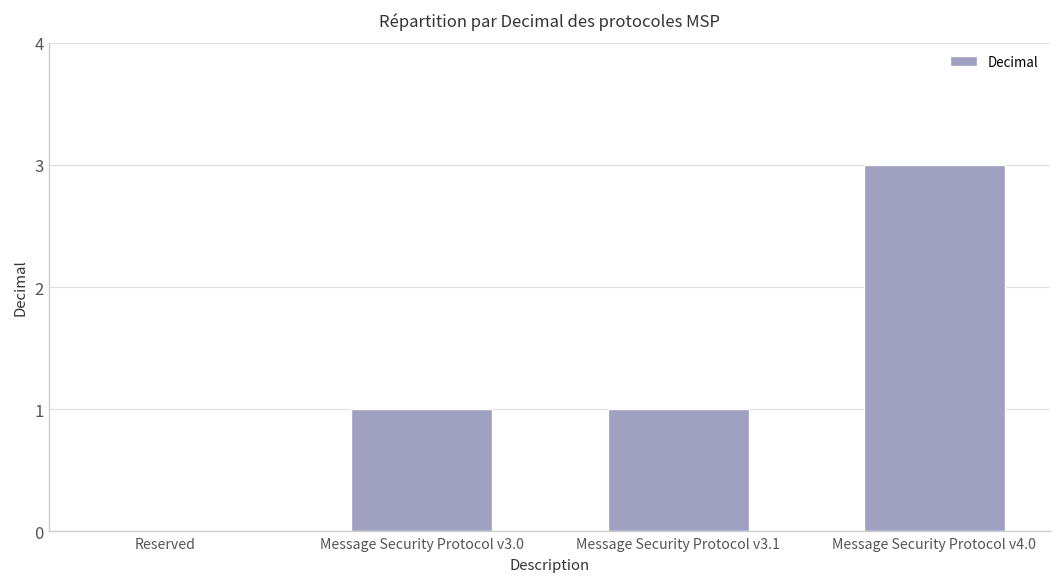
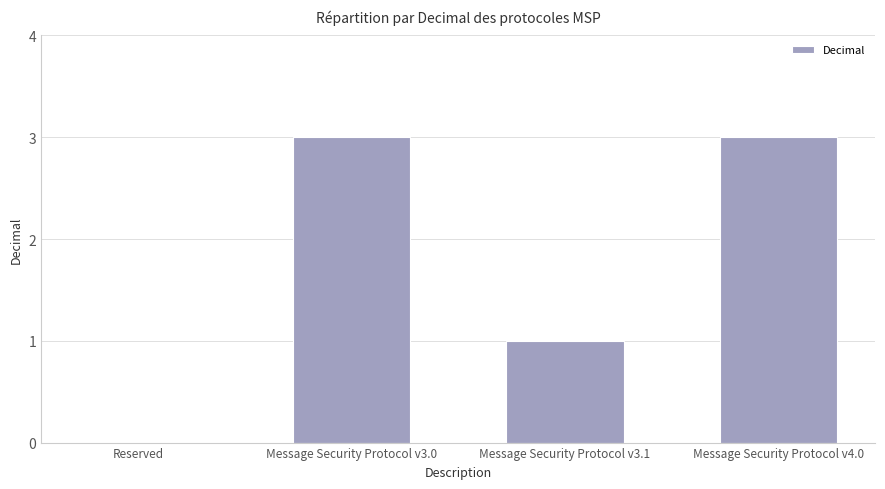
  {
    "Reserved": 0,
-   "Message Security Protocol v3.0": 1,
+   "Message Security Protocol v3.0": 3,
    "Message Security Protocol v3.1": 1,
    "Message Security Protocol v4.0": 3
  }
